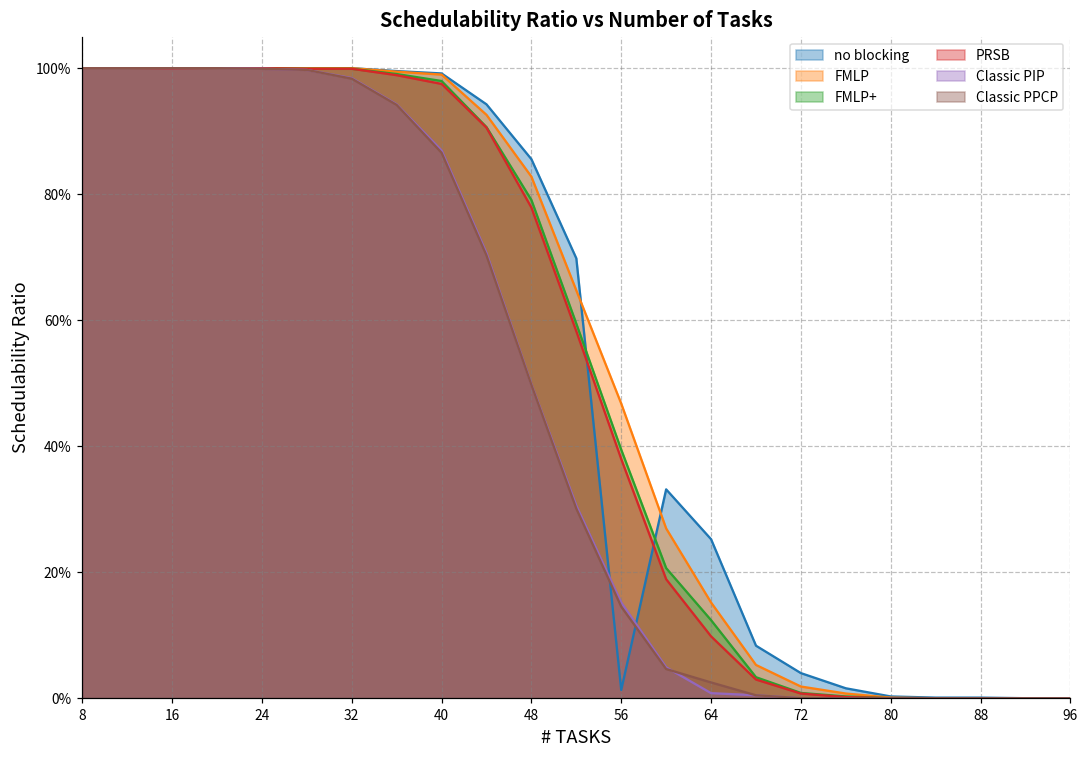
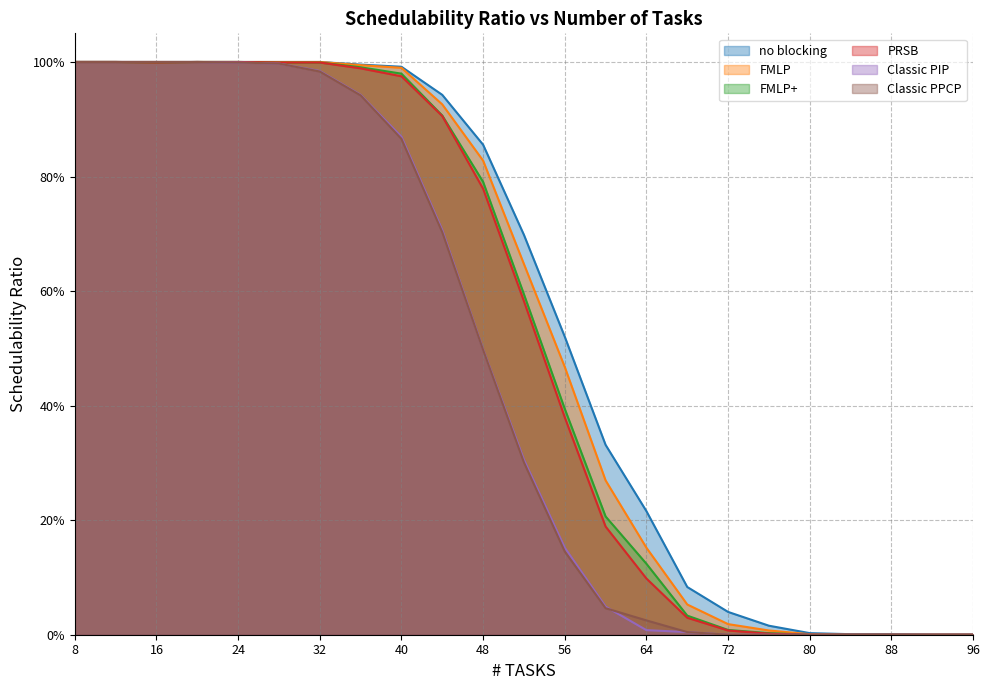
  {
    "no blocking": {
      "48": "86%",
-     "56": "1%",
-     "64": "25%",
+     "56": "52%",
+     "64": "22%",
      "72": "4%"
    },
    "FMLP+": {
      "40": "98%",
      "48": "79%",
      "56": "39%",
      "64": "12%"
    },
    "Classic PIP": {
      "56": "15%",
      "64": "1%"
    }
  }
